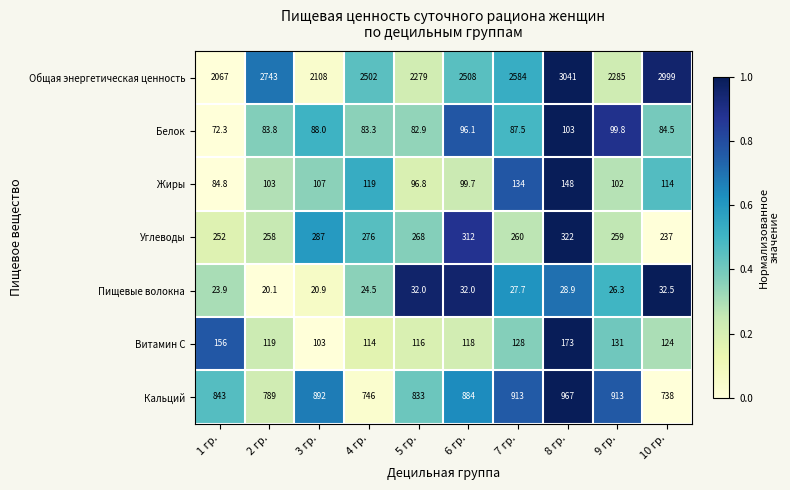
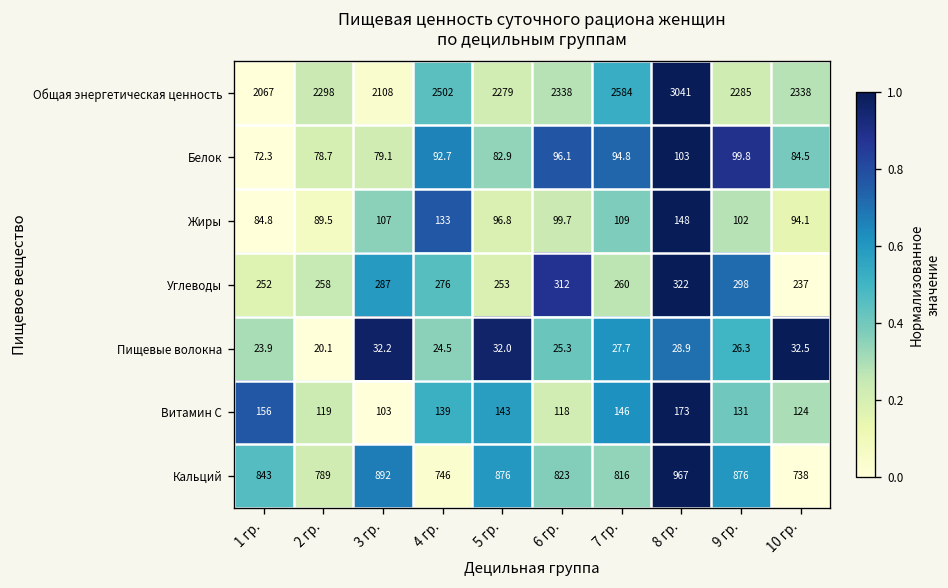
  {
    "Общая энергетическая ценность": {
      "1 гр.": 2067,
-     "2 гр.": 2743,
+     "2 гр.": 2298,
      "3 гр.": 2108,
      "4 гр.": 2502,
      "5 гр.": 2279,
-     "6 гр.": 2508,
+     "6 гр.": 2338,
      "7 гр.": 2584,
      "8 гр.": 3041,
      "9 гр.": 2285,
-     "10 гр.": 2999
+     "10 гр.": 2338
    },
    "Белок": {
      "1 гр.": 72.3,
-     "2 гр.": 83.8,
-     "3 гр.": 88.0,
-     "4 гр.": 83.3,
+     "2 гр.": 78.7,
+     "3 гр.": 79.1,
+     "4 гр.": 92.7,
      "5 гр.": 82.9,
      "6 гр.": 96.1,
-     "7 гр.": 87.5,
+     "7 гр.": 94.8,
      "8 гр.": 103,
      "9 гр.": 99.8,
      "10 гр.": 84.5
    },
    "Жиры": {
      "1 гр.": 84.8,
-     "2 гр.": 103,
+     "2 гр.": 89.5,
      "3 гр.": 107,
-     "4 гр.": 119,
+     "4 гр.": 133,
      "5 гр.": 96.8,
      "6 гр.": 99.7,
-     "7 гр.": 134,
+     "7 гр.": 109,
      "8 гр.": 148,
      "9 гр.": 102,
-     "10 гр.": 114
+     "10 гр.": 94.1
    },
    "Углеводы": {
      "1 гр.": 252,
      "2 гр.": 258,
      "3 гр.": 287,
      "4 гр.": 276,
-     "5 гр.": 268,
+     "5 гр.": 253,
      "6 гр.": 312,
      "7 гр.": 260,
      "8 гр.": 322,
-     "9 гр.": 259,
+     "9 гр.": 298,
      "10 гр.": 237
    },
    "Пищевые волокна": {
      "1 гр.": 23.9,
      "2 гр.": 20.1,
-     "3 гр.": 20.9,
+     "3 гр.": 32.2,
      "4 гр.": 24.5,
      "5 гр.": 32.0,
-     "6 гр.": 32.0,
+     "6 гр.": 25.3,
      "7 гр.": 27.7,
      "8 гр.": 28.9,
      "9 гр.": 26.3,
      "10 гр.": 32.5
    },
    "Витамин С": {
      "1 гр.": 156,
      "2 гр.": 119,
      "3 гр.": 103,
-     "4 гр.": 114,
-     "5 гр.": 116,
+     "4 гр.": 139,
+     "5 гр.": 143,
      "6 гр.": 118,
-     "7 гр.": 128,
+     "7 гр.": 146,
      "8 гр.": 173,
      "9 гр.": 131,
      "10 гр.": 124
    },
    "Кальций": {
      "1 гр.": 843,
      "2 гр.": 789,
      "3 гр.": 892,
      "4 гр.": 746,
-     "5 гр.": 833,
-     "6 гр.": 884,
-     "7 гр.": 913,
+     "5 гр.": 876,
+     "6 гр.": 823,
+     "7 гр.": 816,
      "8 гр.": 967,
-     "9 гр.": 913,
+     "9 гр.": 876,
      "10 гр.": 738
    }
  }
